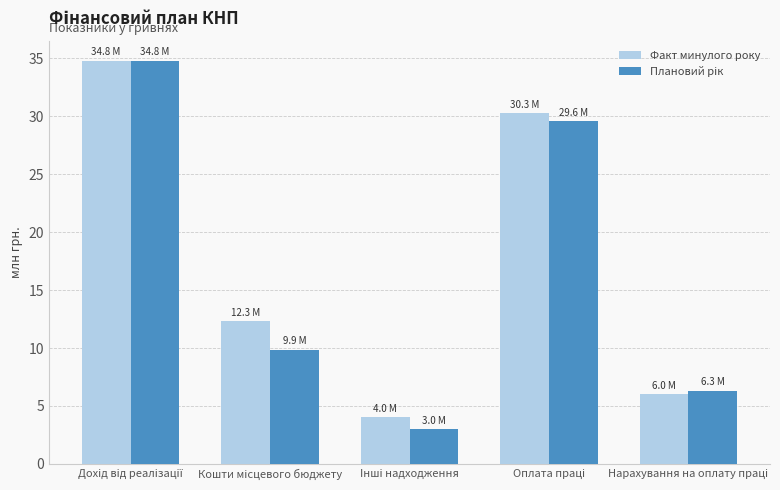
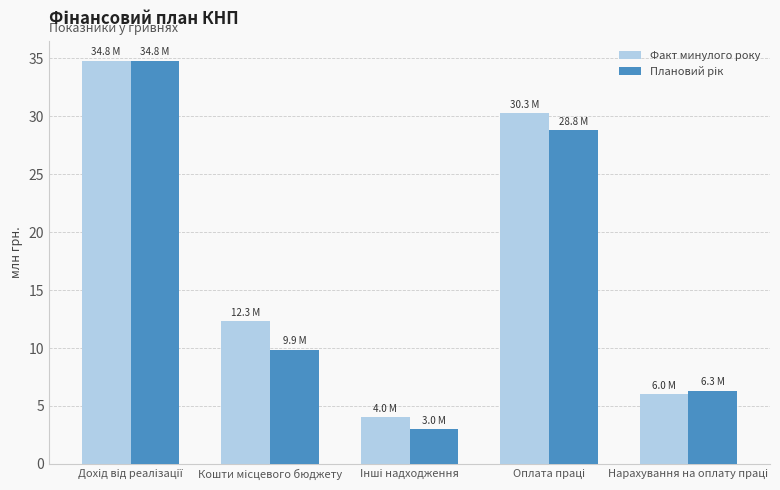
  {
    "Факт минулого року": {
      "Дохід від реалізації": 34.8,
      "Кошти місцевого бюджету": 12.3,
      "Інші надходження": 4.0,
      "Оплата праці": 30.3,
      "Нарахування на оплату праці": 6.0
    },
    "Плановий рік": {
      "Дохід від реалізації": 34.8,
      "Кошти місцевого бюджету": 9.9,
      "Інші надходження": 3.0,
-     "Оплата праці": 29.6,
+     "Оплата праці": 28.8,
      "Нарахування на оплату праці": 6.3
    }
  }
